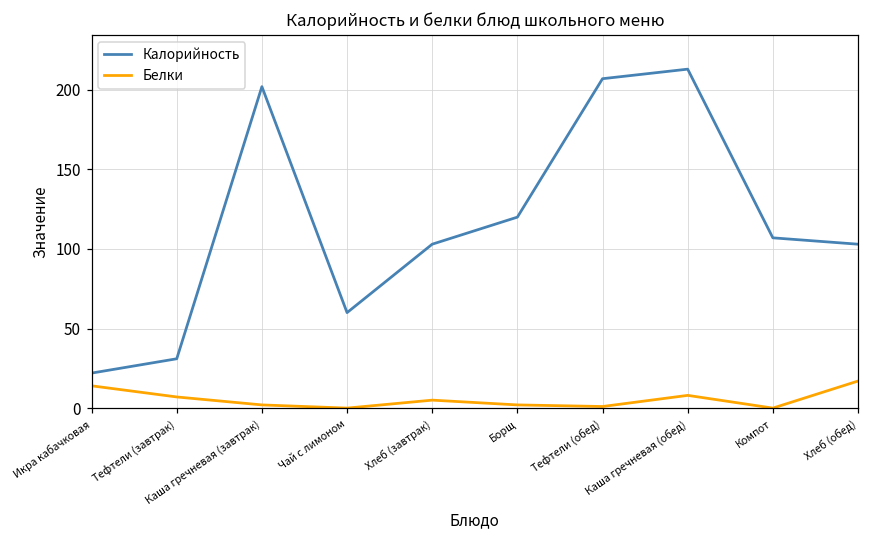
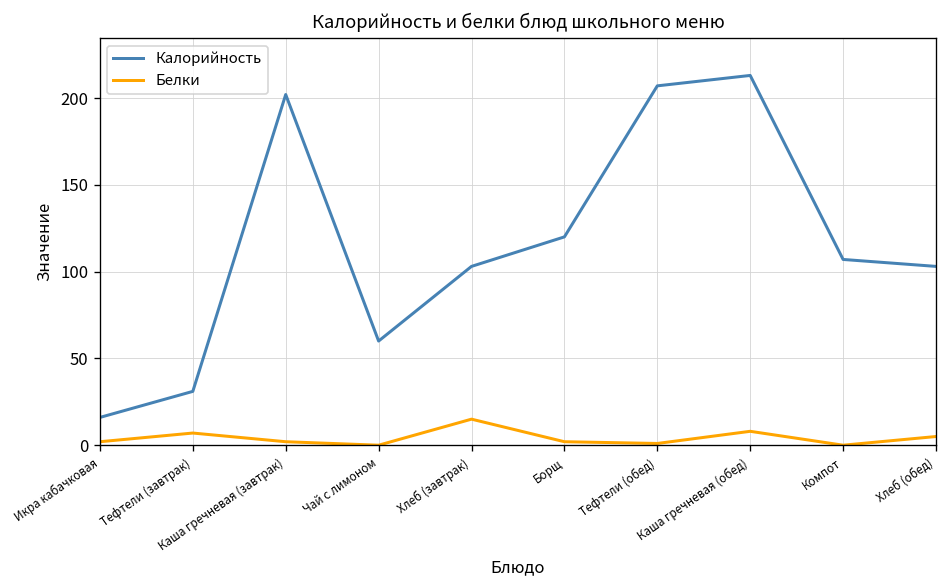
  {
    "Калорийность": {
-     "Икра кабачковая": 22,
+     "Икра кабачковая": 16,
      "Тефтели (завтрак)": 31,
      "Каша гречневая (завтрак)": 202,
      "Чай с лимоном": 60,
      "Хлеб (завтрак)": 103,
      "Борщ": 120,
      "Тефтели (обед)": 207,
      "Каша гречневая (обед)": 213,
      "Компот": 107,
      "Хлеб (обед)": 103
    },
    "Белки": {
-     "Икра кабачковая": 14,
+     "Икра кабачковая": 2,
      "Тефтели (завтрак)": 7,
      "Каша гречневая (завтрак)": 2,
      "Чай с лимоном": 0,
-     "Хлеб (завтрак)": 5,
+     "Хлеб (завтрак)": 15,
      "Борщ": 2,
      "Тефтели (обед)": 1,
      "Каша гречневая (обед)": 8,
      "Компот": 0,
-     "Хлеб (обед)": 17
+     "Хлеб (обед)": 5
    }
  }
